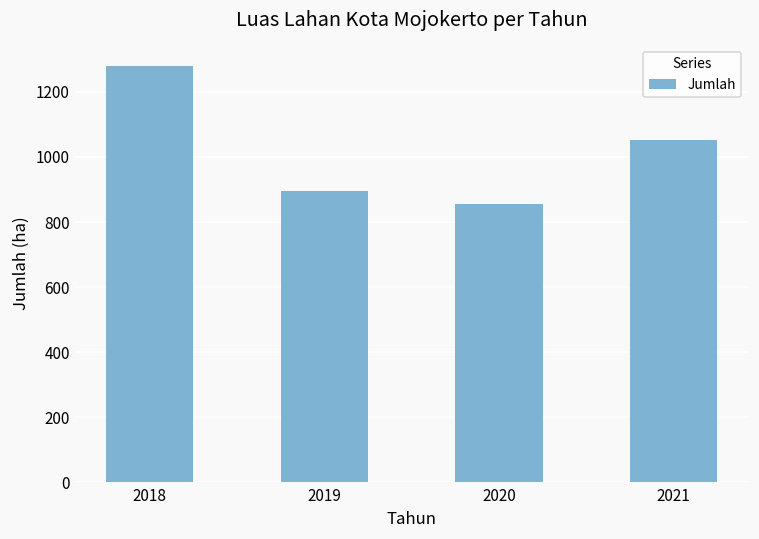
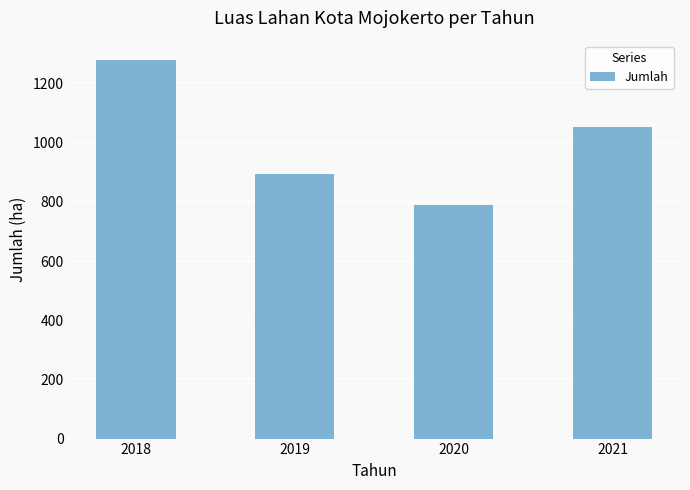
  {
    "2018": 1280,
    "2019": 900,
-   "2020": 860,
+   "2020": 790,
    "2021": 1050
  }
